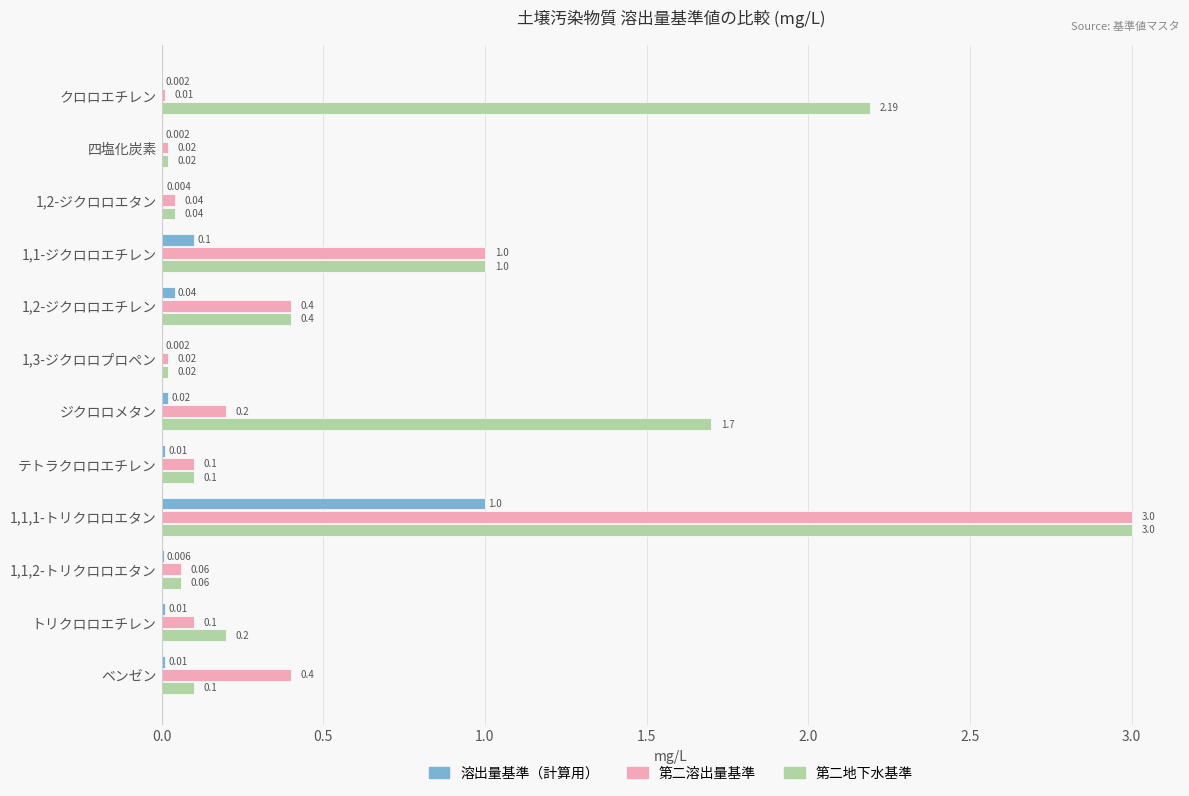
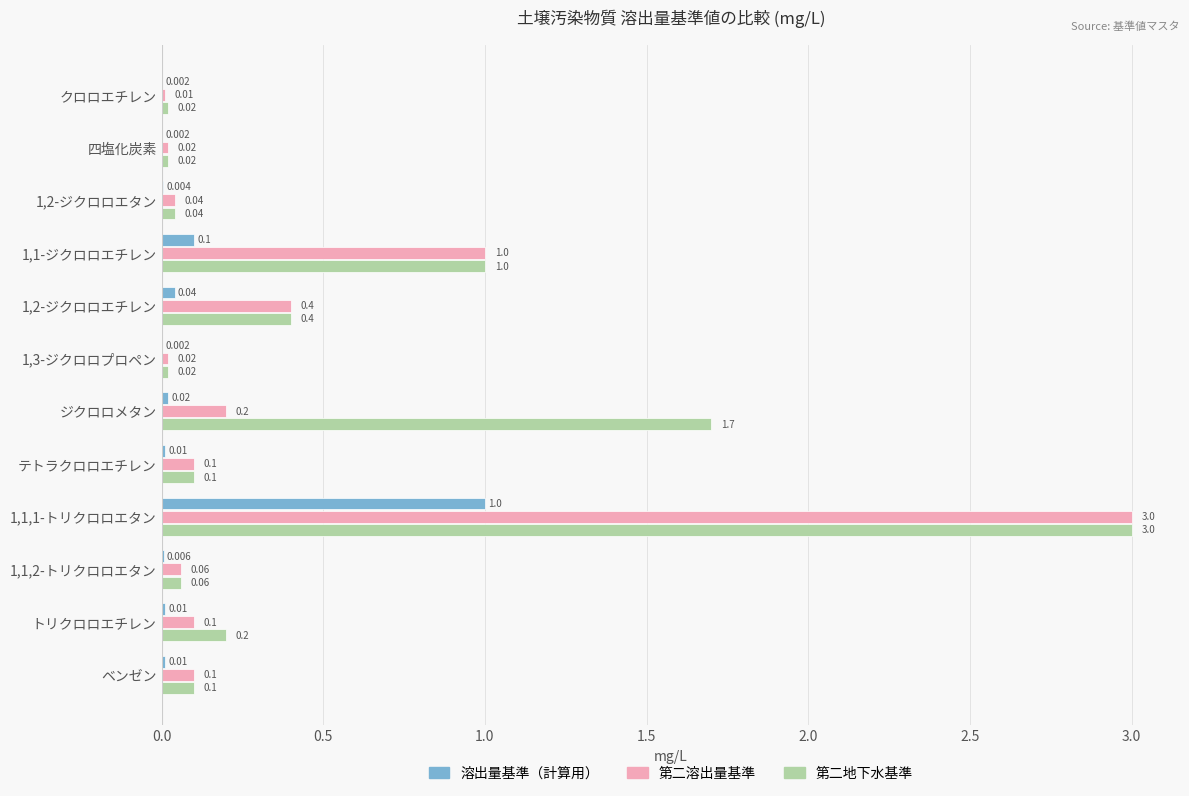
  {
    "溶出量基準（計算用）": {
      "クロロエチレン": 0.002,
      "四塩化炭素": 0.002,
      "1,2-ジクロロエタン": 0.004,
      "1,1-ジクロロエチレン": 0.1,
      "1,2-ジクロロエチレン": 0.04,
      "1,3-ジクロロプロペン": 0.002,
      "ジクロロメタン": 0.02,
      "テトラクロロエチレン": 0.01,
      "1,1,1-トリクロロエタン": 1.0,
      "1,1,2-トリクロロエタン": 0.006,
      "トリクロロエチレン": 0.01,
      "ベンゼン": 0.01
    },
    "第二溶出量基準": {
      "クロロエチレン": 0.01,
      "四塩化炭素": 0.02,
      "1,2-ジクロロエタン": 0.04,
      "1,1-ジクロロエチレン": 1.0,
      "1,2-ジクロロエチレン": 0.4,
      "1,3-ジクロロプロペン": 0.02,
      "ジクロロメタン": 0.2,
      "テトラクロロエチレン": 0.1,
      "1,1,1-トリクロロエタン": 3.0,
      "1,1,2-トリクロロエタン": 0.06,
      "トリクロロエチレン": 0.1,
-     "ベンゼン": 0.4
+     "ベンゼン": 0.1
    },
    "第二地下水基準": {
-     "クロロエチレン": 2.19,
+     "クロロエチレン": 0.02,
      "四塩化炭素": 0.02,
      "1,2-ジクロロエタン": 0.04,
      "1,1-ジクロロエチレン": 1.0,
      "1,2-ジクロロエチレン": 0.4,
      "1,3-ジクロロプロペン": 0.02,
      "ジクロロメタン": 1.7,
      "テトラクロロエチレン": 0.1,
      "1,1,1-トリクロロエタン": 3.0,
      "1,1,2-トリクロロエタン": 0.06,
      "トリクロロエチレン": 0.2,
      "ベンゼン": 0.1
    }
  }
